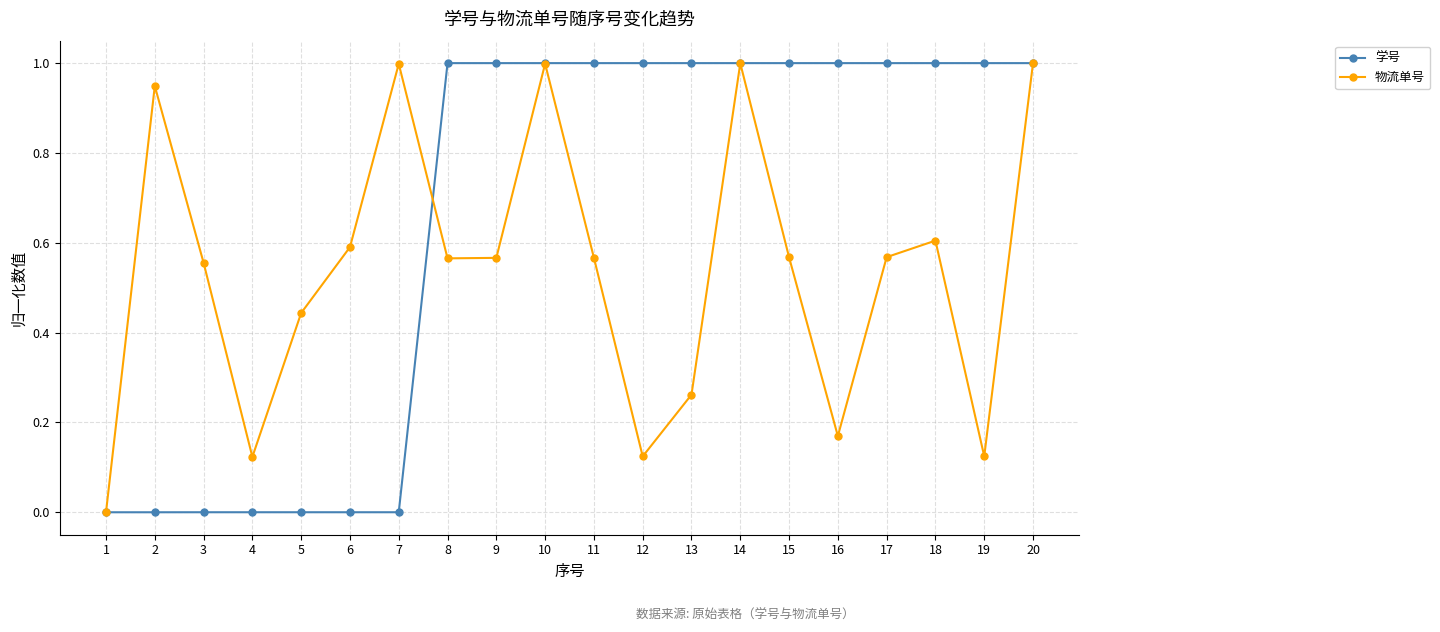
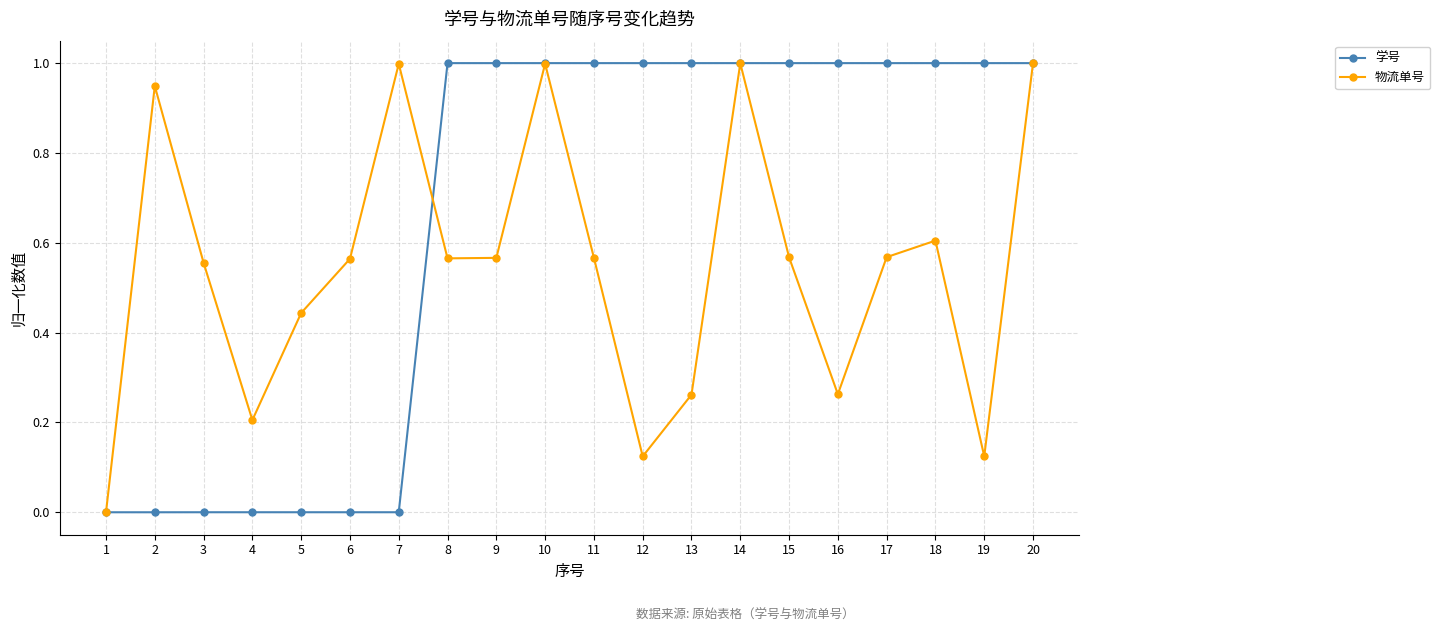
  {
    "学号": {
      "2": 0.00,
      "3": 0.00,
      "4": 0.00,
      "5": 0.00,
      "6": 0.00,
      "7": 0.00,
      "8": 1.00,
      "9": 1.00,
      "11": 1.00,
      "12": 1.00,
      "13": 1.00,
      "15": 1.00,
      "16": 1.00,
      "17": 1.00,
      "18": 1.00,
      "19": 1.00
    },
    "物流单号": {
      "2": 0.95,
      "3": 0.56,
-     "4": 0.12,
+     "4": 0.21,
      "5": 0.44,
-     "6": 0.59,
+     "6": 0.56,
      "7": 1.00,
      "8": 0.57,
      "9": 0.57,
      "11": 0.57,
      "12": 0.12,
      "13": 0.26,
      "15": 0.57,
-     "16": 0.17,
+     "16": 0.26,
      "17": 0.57,
      "18": 0.60,
      "19": 0.12
    }
  }
